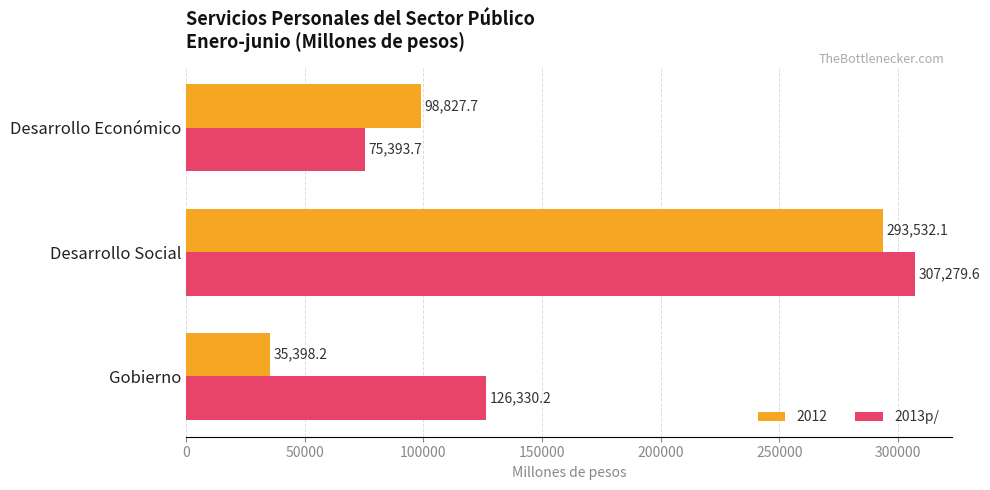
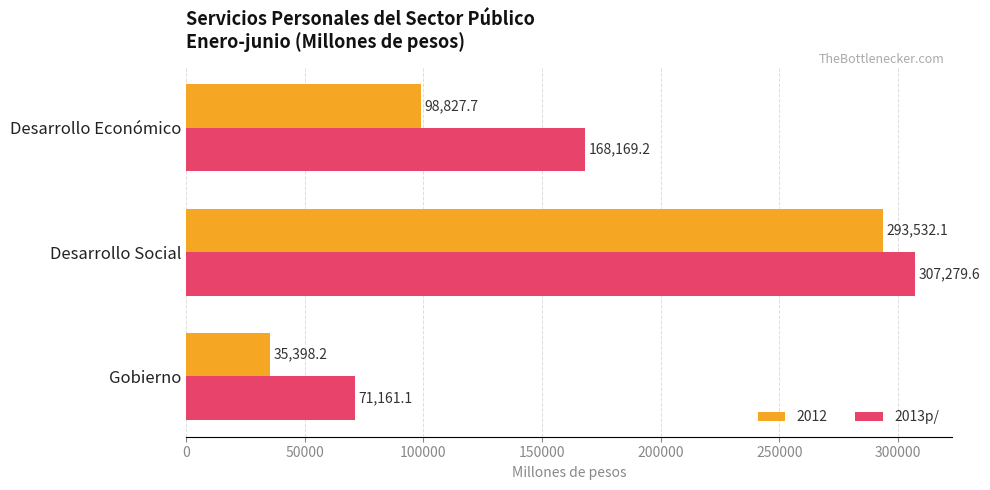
  {
    "2012": {
      "Desarrollo Económico": "98,827.7",
      "Desarrollo Social": "293,532.1",
      "Gobierno": "35,398.2"
    },
    "2013p/": {
-     "Desarrollo Económico": "75,393.7",
+     "Desarrollo Económico": "168,169.2",
      "Desarrollo Social": "307,279.6",
-     "Gobierno": "126,330.2"
+     "Gobierno": "71,161.1"
    }
  }
